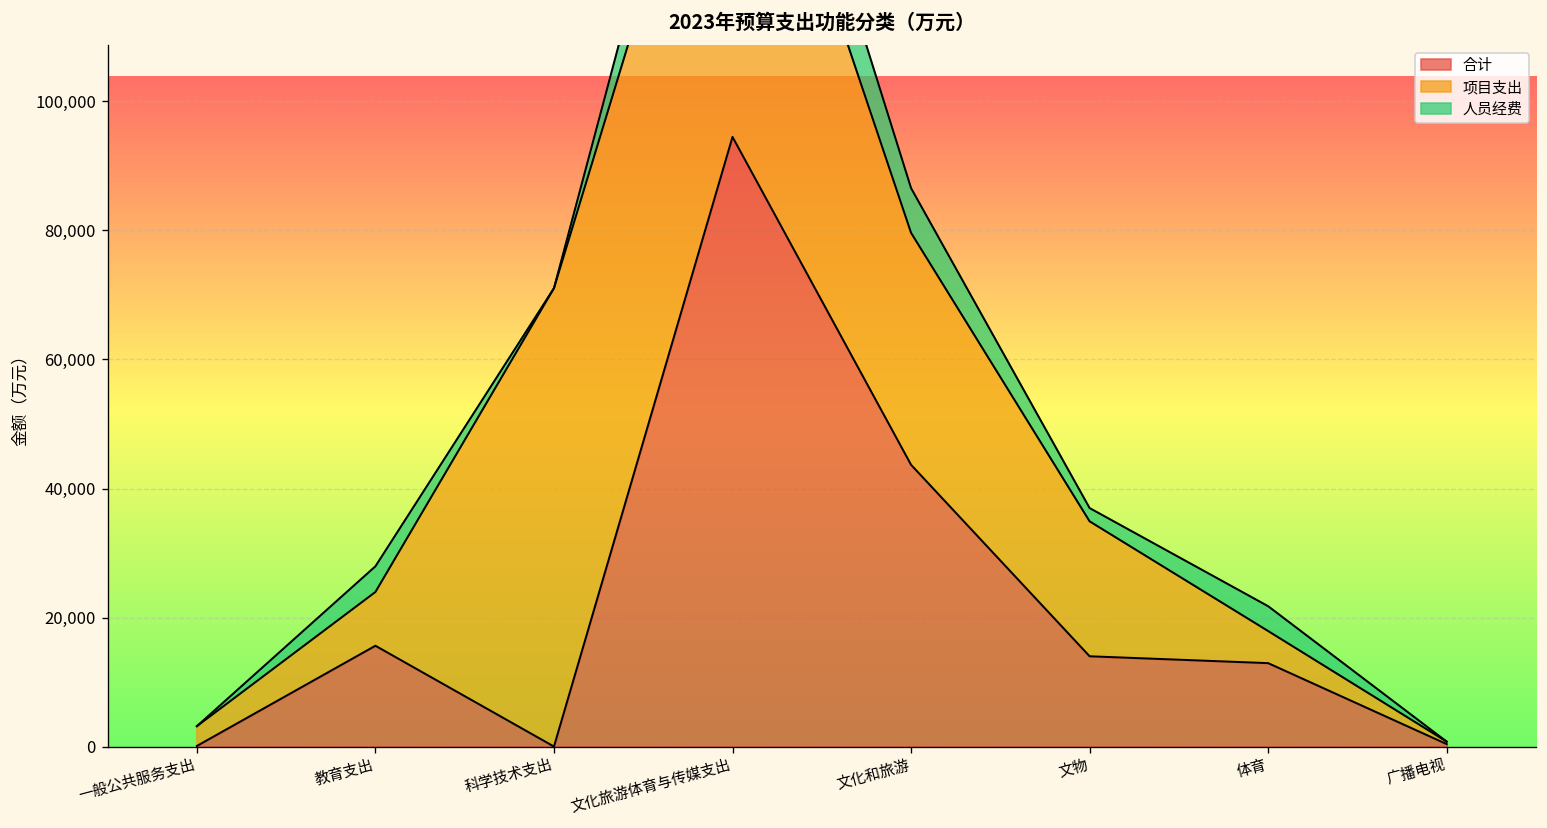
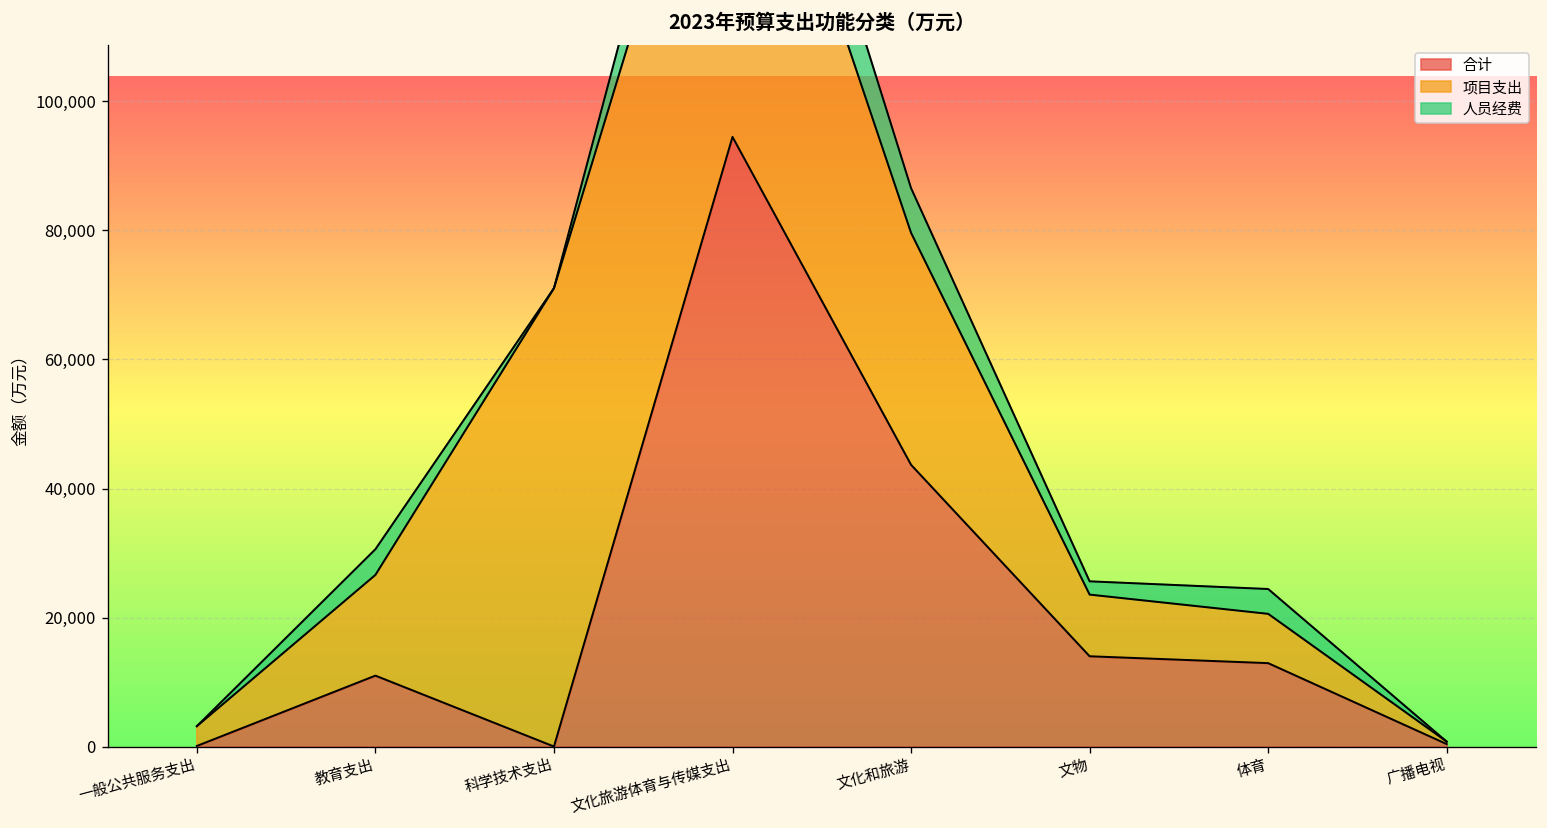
  {
    "合计": {
      "一般公共服务支出": "0",
-     "教育支出": "16,000",
+     "教育支出": "11,000",
      "科学技术支出": "0",
      "文化旅游体育与传媒支出": "95,000",
      "文化和旅游": "44,000",
      "文物": "14,000",
      "体育": "13,000"
    },
    "项目支出": {
-     "教育支出": "8,000",
+     "教育支出": "16,000",
      "文化和旅游": "36,000",
-     "文物": "21,000",
-     "体育": "5,000"
+     "文物": "10,000",
+     "体育": "8,000"
    },
    "人员经费": {
      "教育支出": "4,000",
      "文化和旅游": "7,000",
      "文物": "2,000",
      "体育": "4,000"
    }
  }
